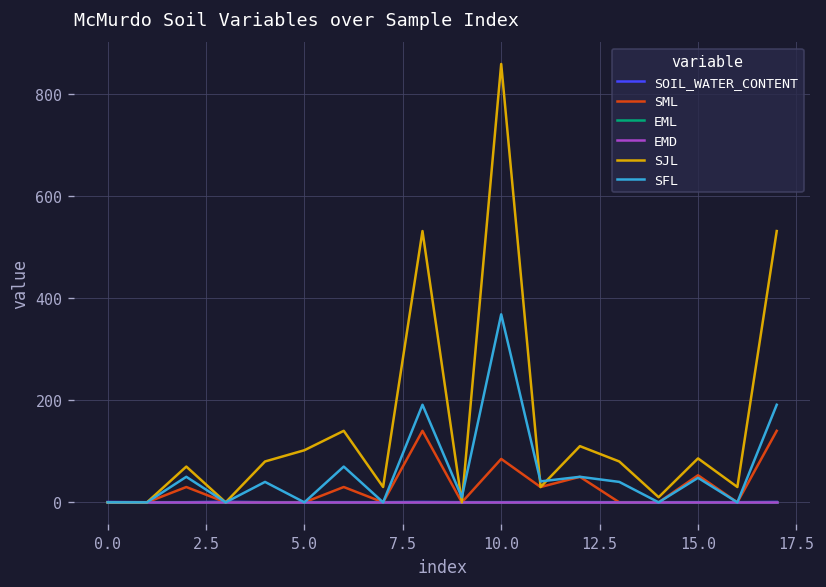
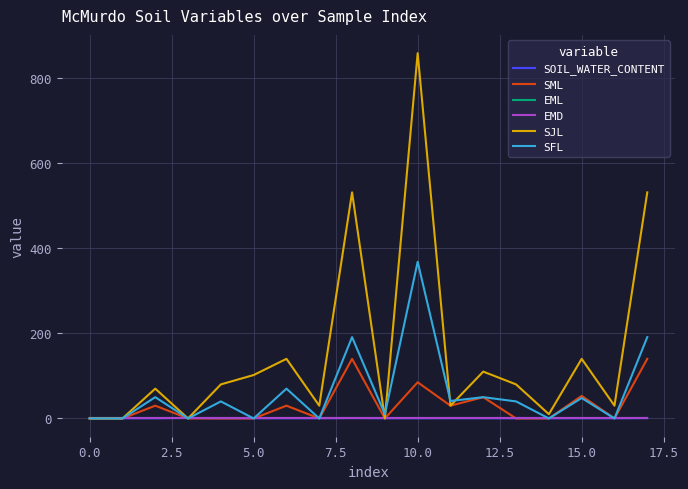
  {
    "SML": {
      "10.0": 90
    },
    "SJL": {
      "5.0": 100,
      "10.0": 860,
-     "15.0": 90
+     "15.0": 140
    },
    "SFL": {
      "10.0": 370
    }
  }
